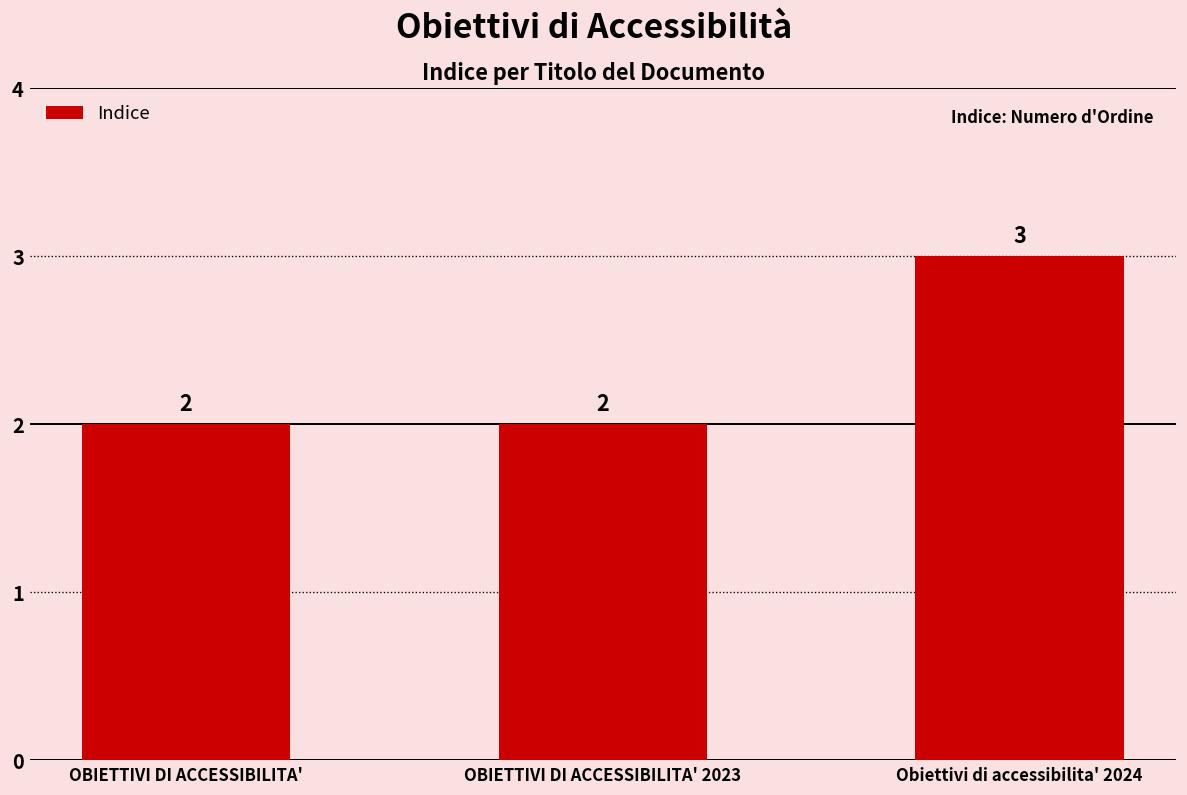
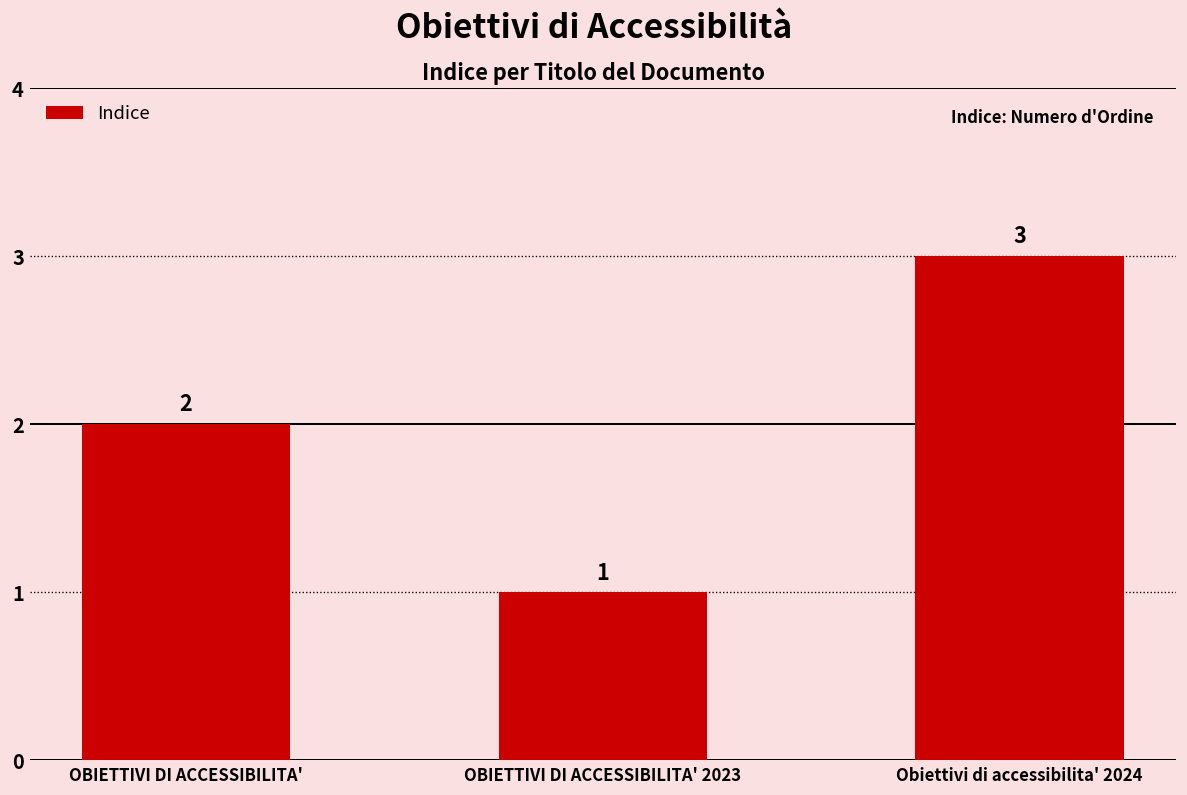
  {
    "OBIETTIVI DI ACCESSIBILITA'": 2,
-   "OBIETTIVI DI ACCESSIBILITA' 2023": 2,
+   "OBIETTIVI DI ACCESSIBILITA' 2023": 1,
    "Obiettivi di accessibilita' 2024": 3
  }
